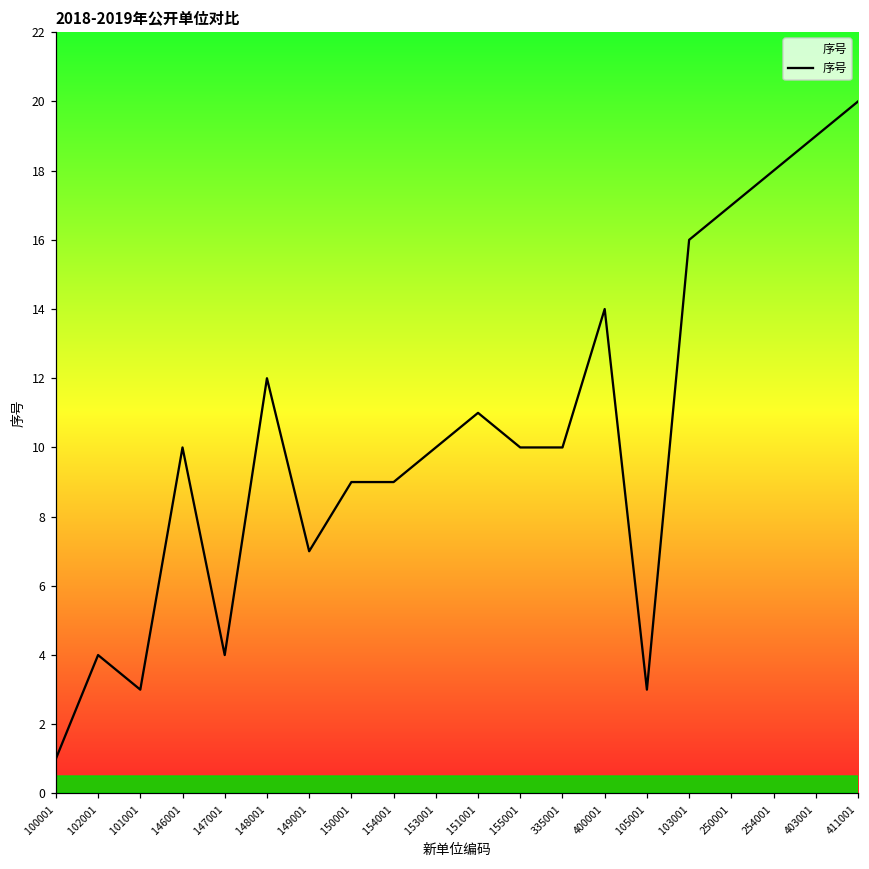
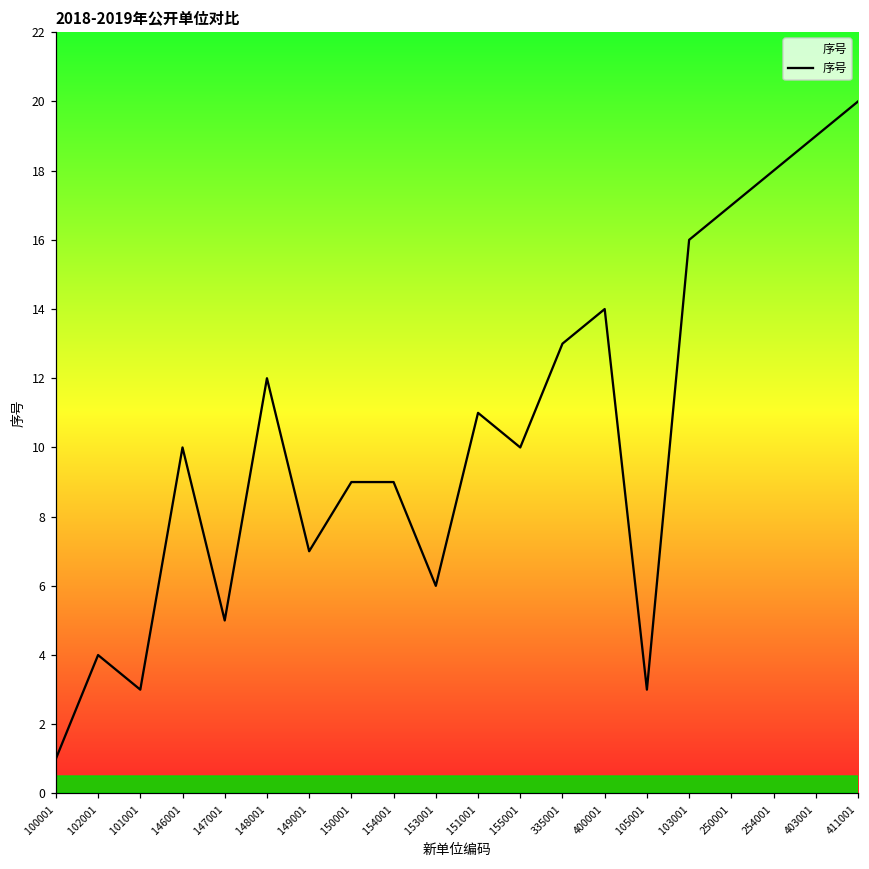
  {
    "100001": 1,
    "102001": 4,
    "101001": 3,
    "146001": 10,
-   "147001": 4,
+   "147001": 5,
    "148001": 12,
    "149001": 7,
    "150001": 9,
    "154001": 9,
-   "153001": 10,
+   "153001": 6,
    "151001": 11,
    "155001": 10,
-   "335001": 10,
+   "335001": 13,
    "400001": 14,
    "105001": 3,
    "103001": 16,
    "250001": 17,
    "254001": 18,
    "403001": 19,
    "411001": 20
  }
